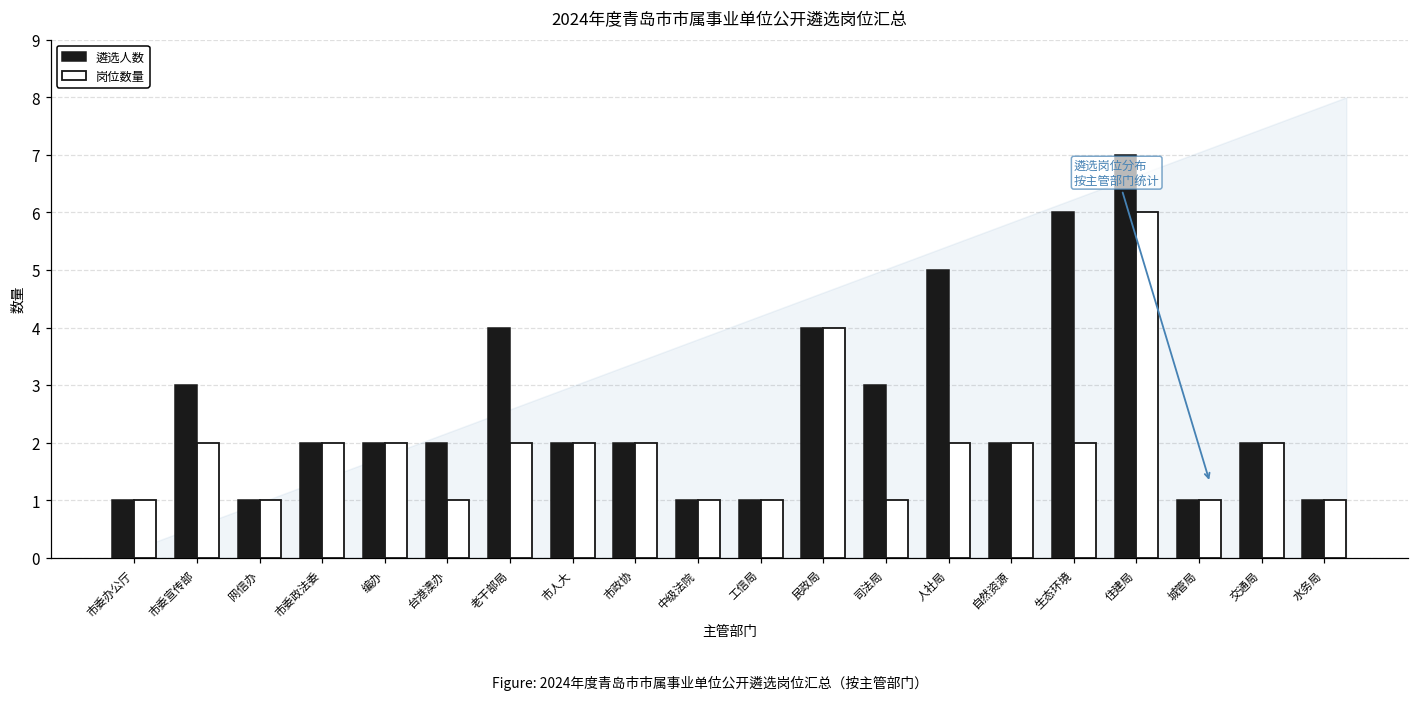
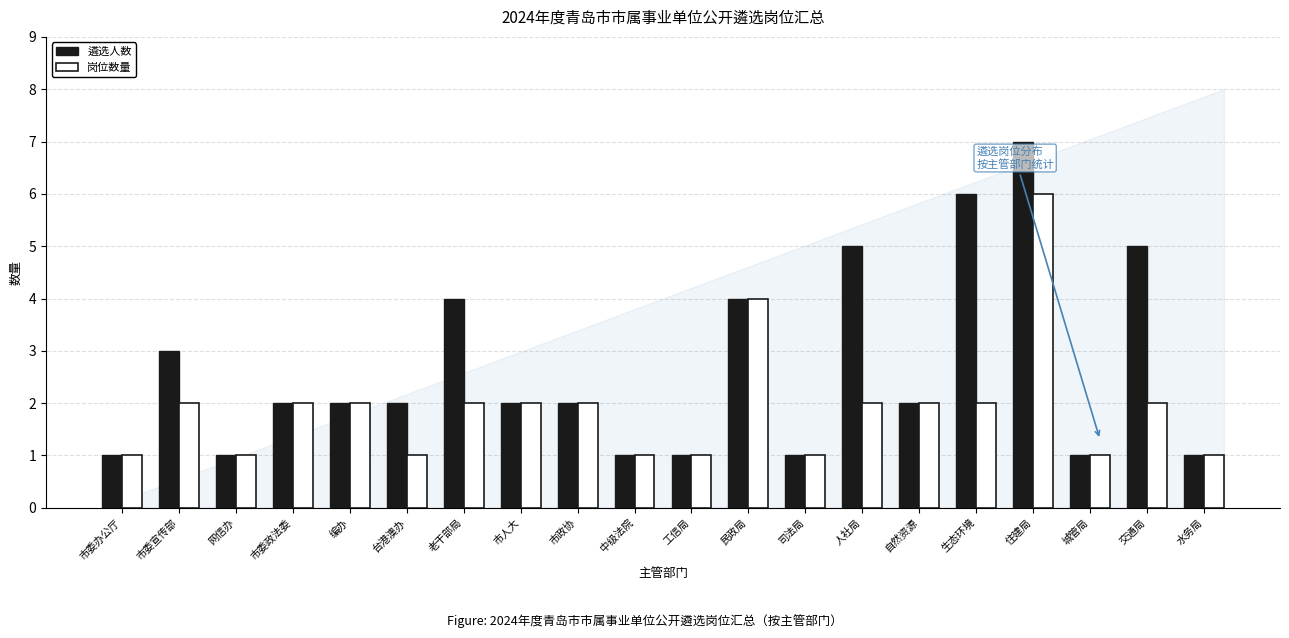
  {
    "遴选人数": {
      "市委办公厅": 1,
      "市委宣传部": 3,
      "网信办": 1,
      "市委政法委": 2,
      "编办": 2,
      "台港澳办": 2,
      "老干部局": 4,
      "市人大": 2,
      "市政协": 2,
      "中级法院": 1,
      "工信局": 1,
      "民政局": 4,
-     "司法局": 3,
+     "司法局": 1,
      "人社局": 5,
      "自然资源": 2,
      "生态环境": 6,
      "住建局": 7,
      "城管局": 1,
-     "交通局": 2,
+     "交通局": 5,
      "水务局": 1
    }
  }
